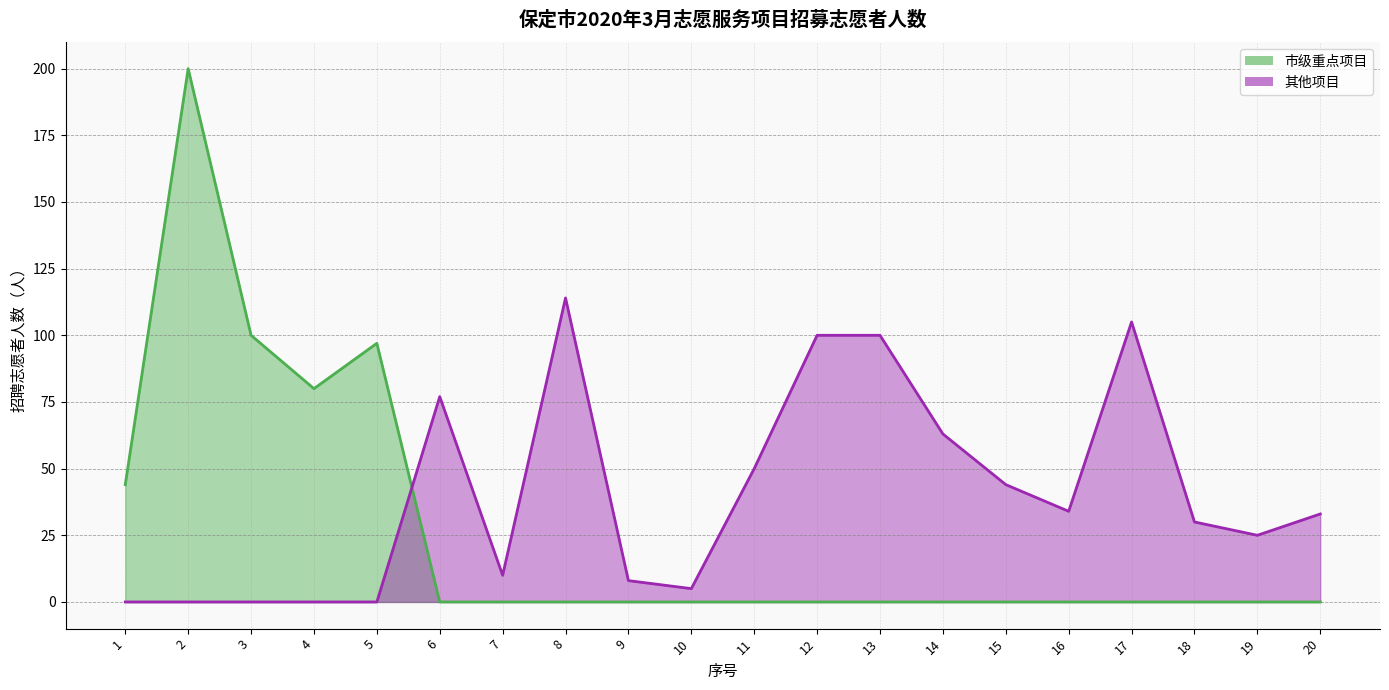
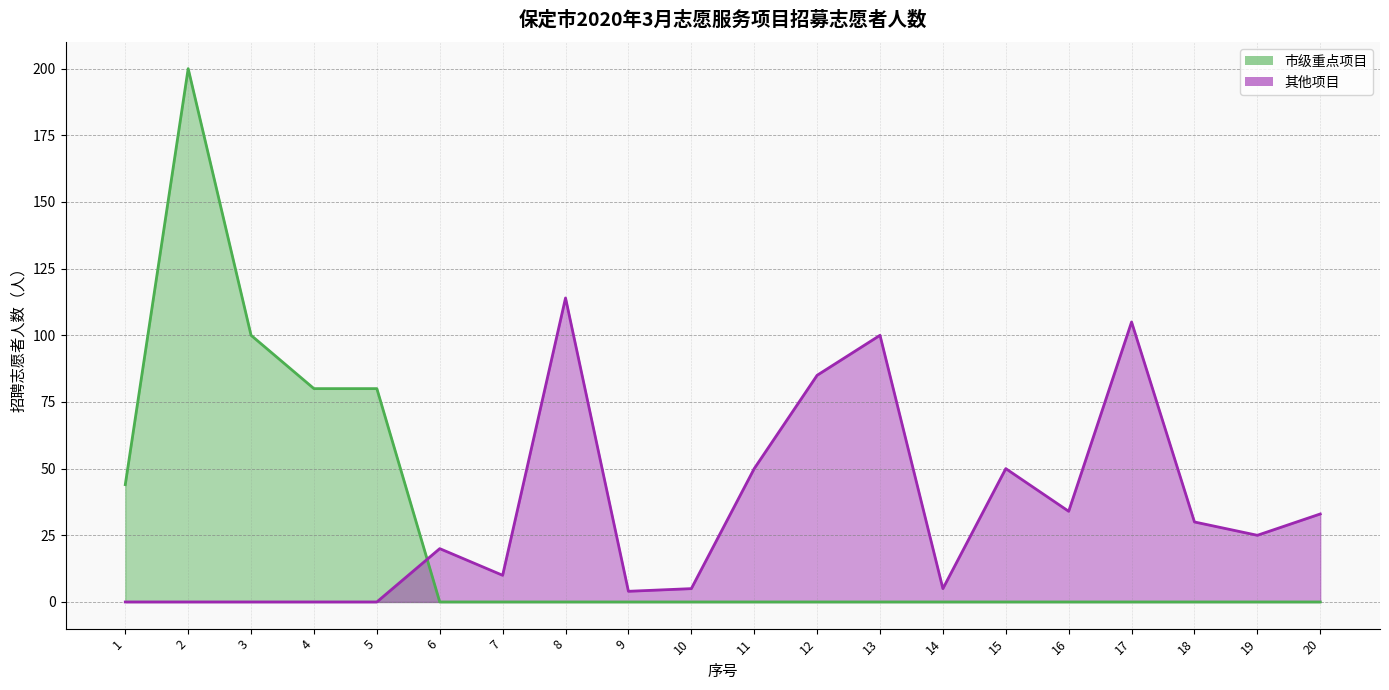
  {
    "市级重点项目": {
      "1": 44,
      "2": 200,
      "3": 100,
      "4": 80,
-     "5": 97,
+     "5": 80,
      "6": 0,
      "7": 0,
      "8": 0,
      "9": 0,
      "10": 0,
      "11": 0,
      "12": 0,
      "13": 0,
      "14": 0,
      "15": 0,
      "16": 0,
      "17": 0,
      "18": 0,
      "19": 0,
      "20": 0
    },
    "其他项目": {
      "1": 0,
      "2": 0,
      "3": 0,
      "4": 0,
      "5": 0,
-     "6": 77,
+     "6": 20,
      "7": 10,
      "8": 114,
-     "9": 8,
+     "9": 4,
      "10": 5,
      "11": 50,
-     "12": 100,
+     "12": 85,
      "13": 100,
-     "14": 63,
-     "15": 44,
+     "14": 5,
+     "15": 50,
      "16": 34,
      "17": 105,
      "18": 30,
      "19": 25,
      "20": 33
    }
  }
